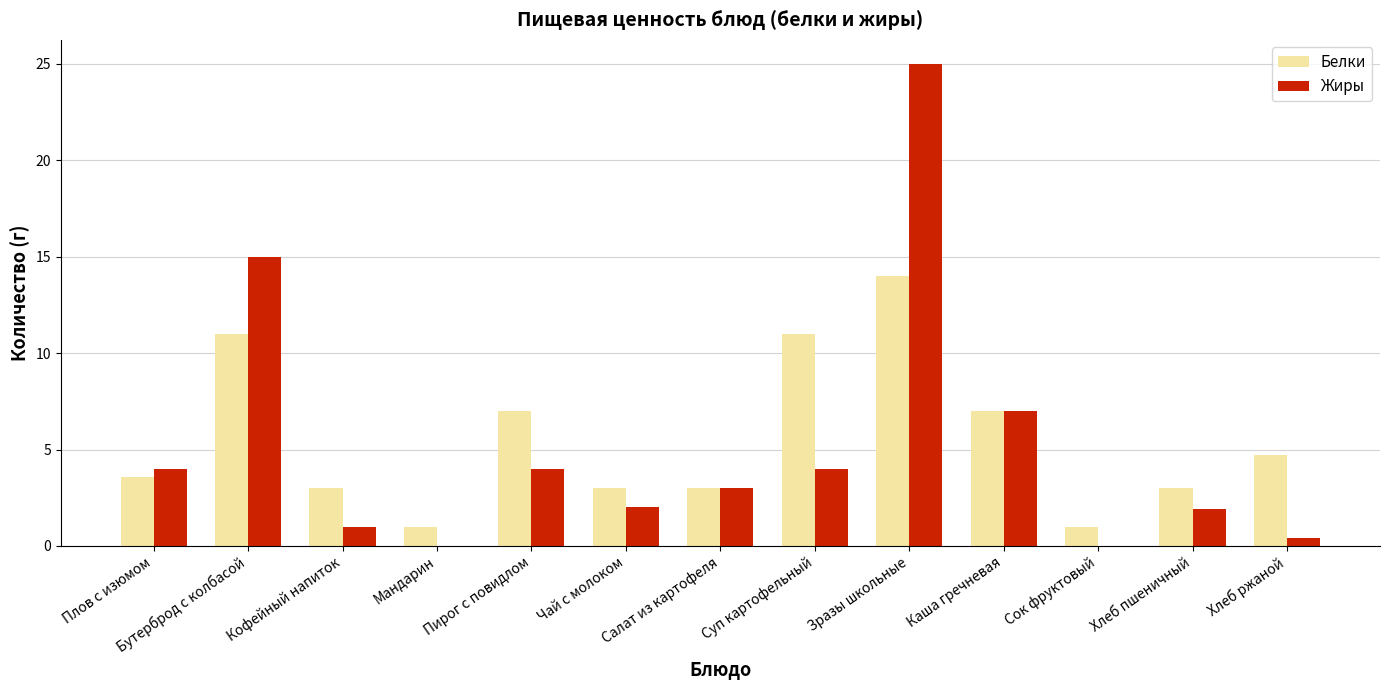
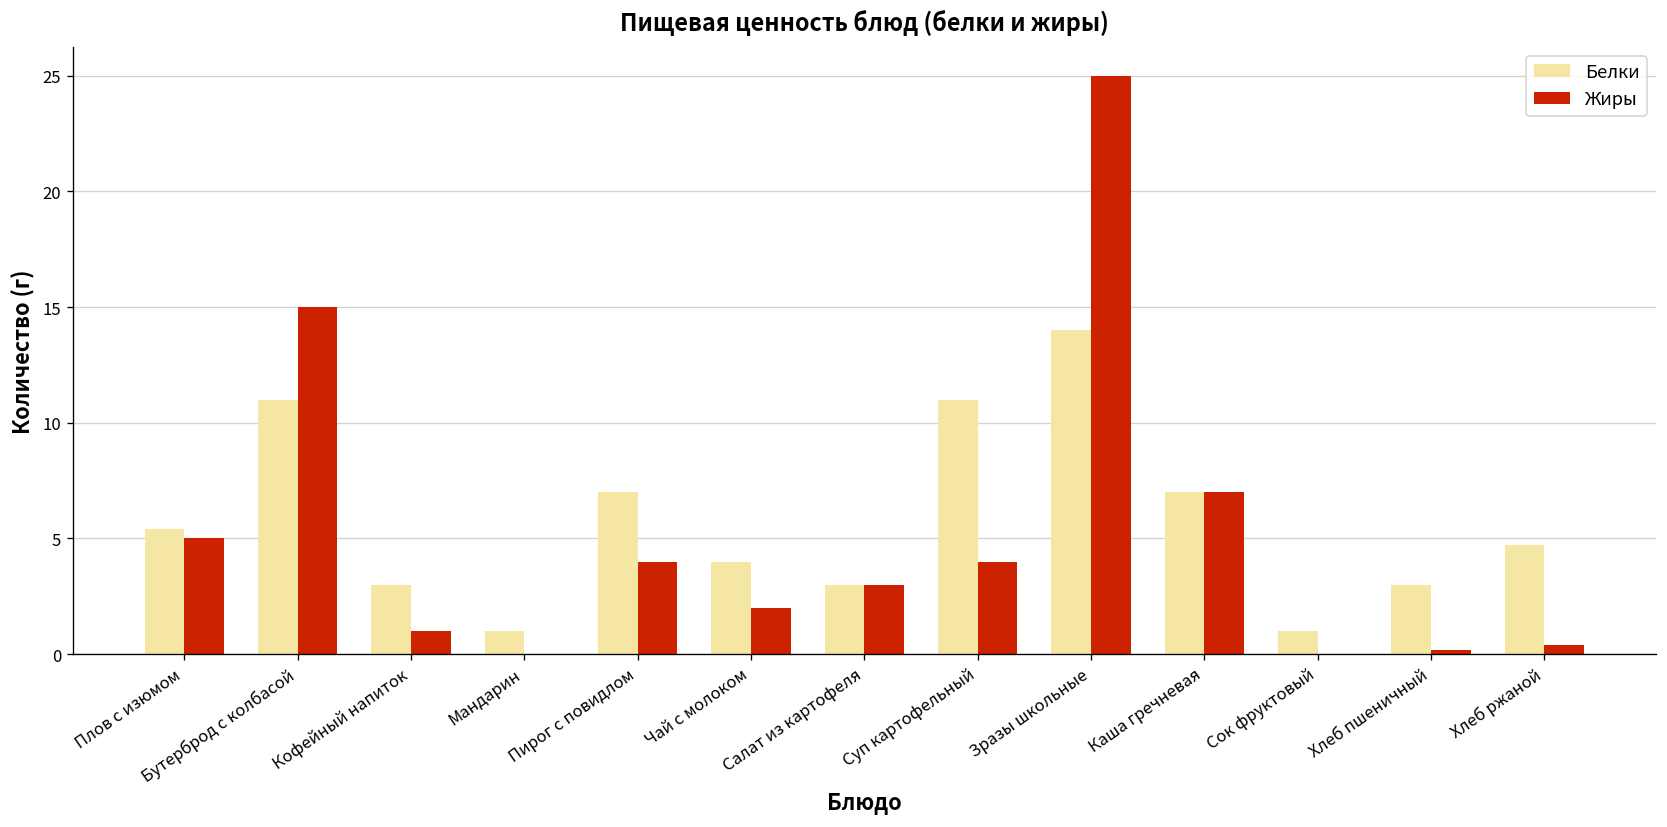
  {
    "Белки": {
-     "Плов с изюмом": 3.6,
+     "Плов с изюмом": 5.4,
      "Бутерброд с колбасой": 11.0,
      "Кофейный напиток": 3.0,
      "Мандарин": 1.0,
      "Пирог с повидлом": 7.0,
-     "Чай с молоком": 3,
+     "Чай с молоком": 4,
      "Салат из картофеля": 3.0,
      "Суп картофельный": 11.0,
      "Зразы школьные": 14.0,
      "Каша гречневая": 7.0,
      "Сок фруктовый": 1.0,
      "Хлеб пшеничный": 3.0,
      "Хлеб ржаной": 4.7
    },
    "Жиры": {
-     "Плов с изюмом": 4,
+     "Плов с изюмом": 5,
      "Бутерброд с колбасой": 15.0,
      "Кофейный напиток": 1.0,
      "Мандарин": 0.0,
      "Пирог с повидлом": 4.0,
      "Чай с молоком": 2.0,
      "Салат из картофеля": 3.0,
      "Суп картофельный": 4.0,
      "Зразы школьные": 25.0,
      "Каша гречневая": 7.0,
      "Сок фруктовый": 0.0,
-     "Хлеб пшеничный": 1.9,
+     "Хлеб пшеничный": 0.2,
      "Хлеб ржаной": 0.4
    }
  }
